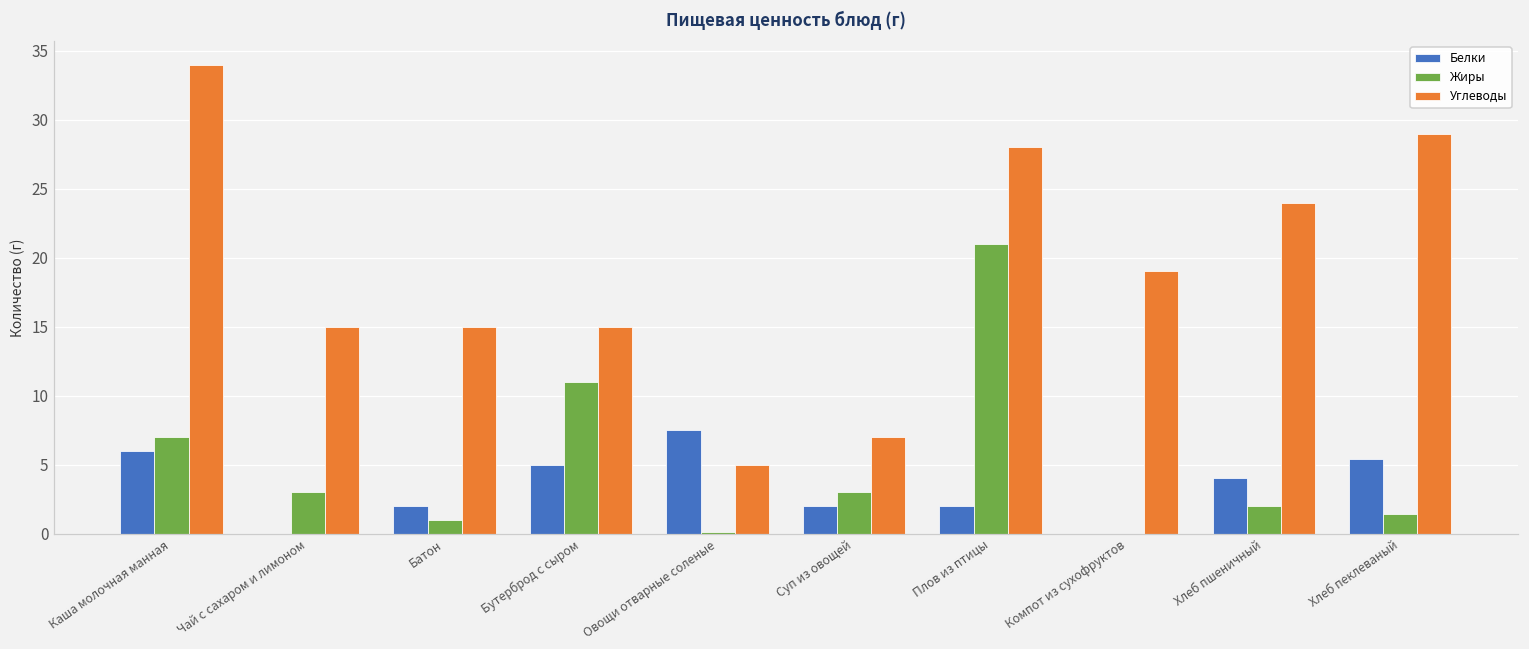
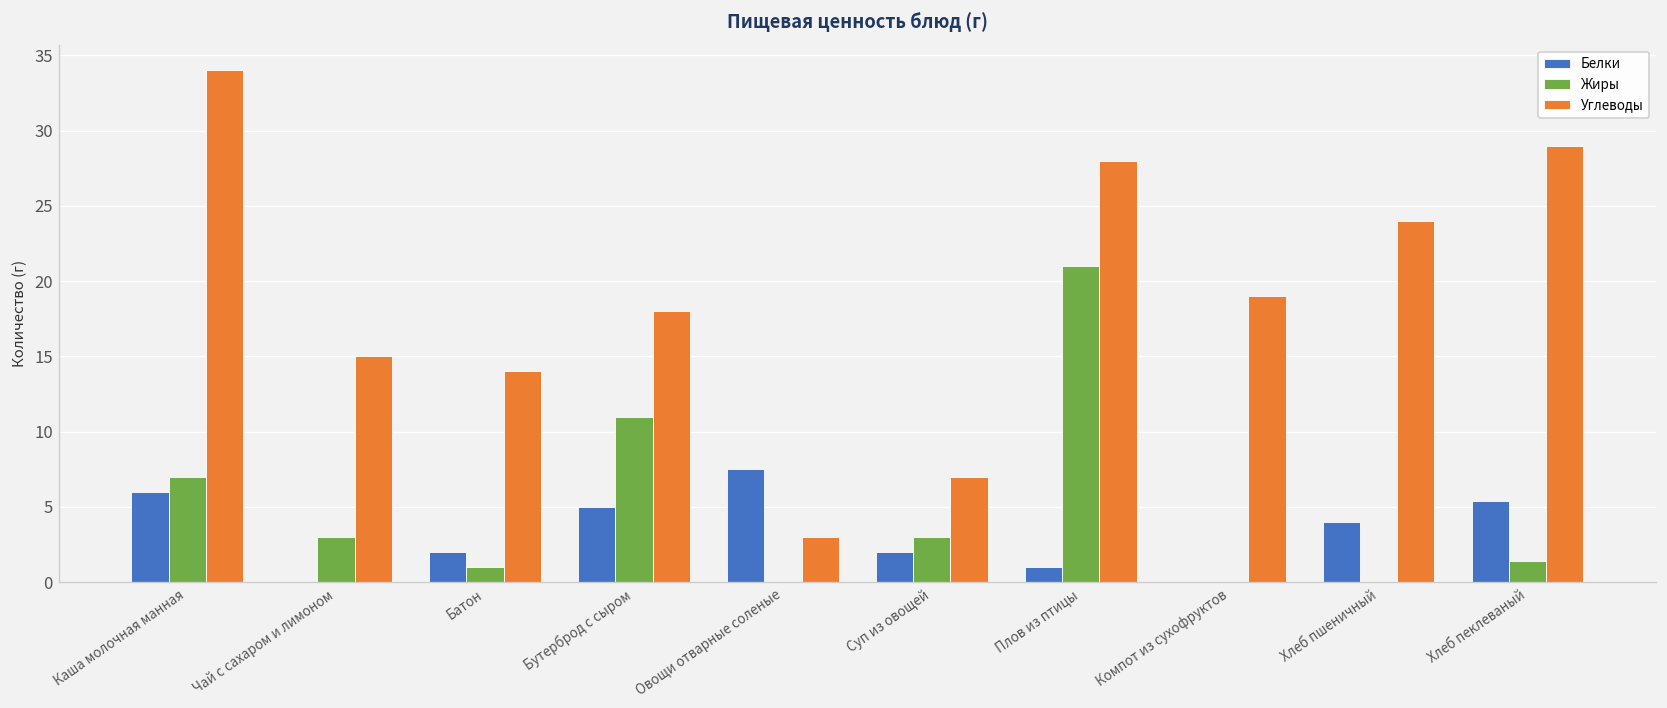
  {
    "Белки": {
      "Каша молочная манная": 6,
      "Чай с сахаром и лимоном": 0,
      "Батон": 2,
      "Бутерброд с сыром": 5,
      "Овощи отварные соленые": 7.5,
      "Суп из овощей": 2,
-     "Плов из птицы": 2,
+     "Плов из птицы": 1,
      "Компот из сухофруктов": 0,
      "Хлеб пшеничный": 4,
      "Хлеб пеклеваный": 5.4
    },
    "Жиры": {
      "Каша молочная манная": 7,
      "Чай с сахаром и лимоном": 3,
      "Батон": 1,
      "Бутерброд с сыром": 11,
      "Суп из овощей": 3,
      "Плов из птицы": 21,
      "Компот из сухофруктов": 0,
-     "Хлеб пшеничный": 2,
+     "Хлеб пшеничный": 0,
      "Хлеб пеклеваный": 1.4
    },
    "Углеводы": {
      "Каша молочная манная": 34,
      "Чай с сахаром и лимоном": 15,
-     "Батон": 15,
-     "Бутерброд с сыром": 15,
-     "Овощи отварные соленые": 5,
+     "Батон": 14,
+     "Бутерброд с сыром": 18,
+     "Овощи отварные соленые": 3,
      "Суп из овощей": 7,
      "Плов из птицы": 28,
      "Компот из сухофруктов": 19,
      "Хлеб пшеничный": 24,
      "Хлеб пеклеваный": 29
    }
  }
